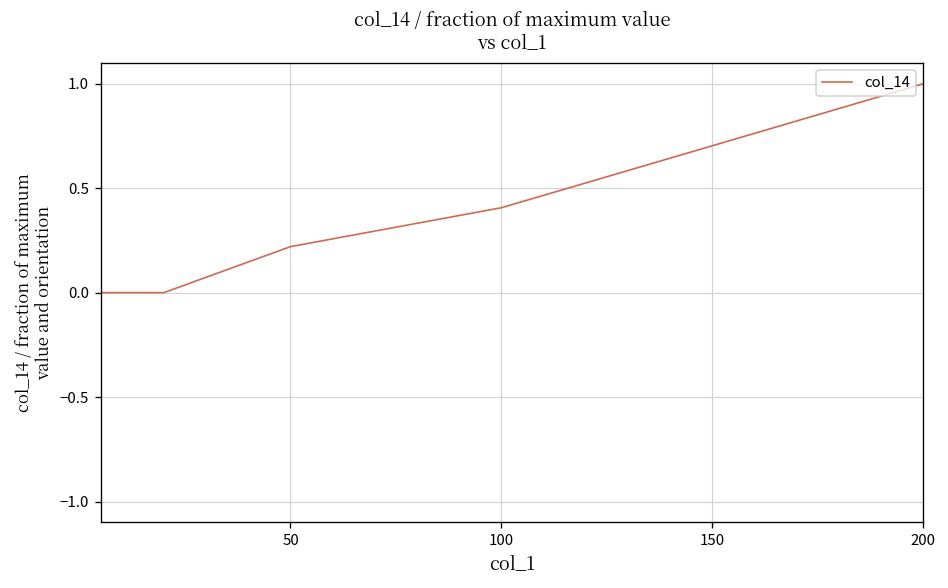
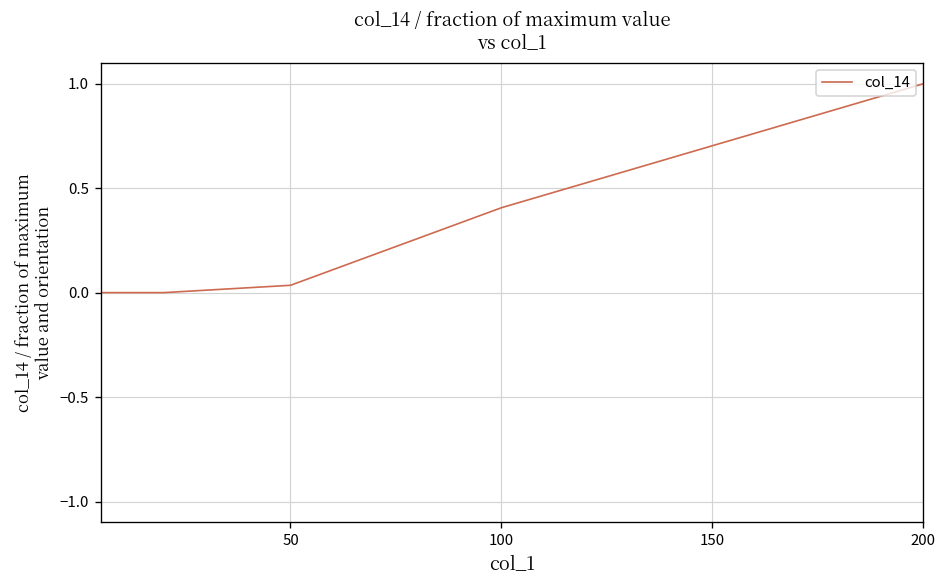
  {
-   "50": 0.22,
+   "50": 0.04,
    "100": 0.41,
    "200": 1.00
  }
